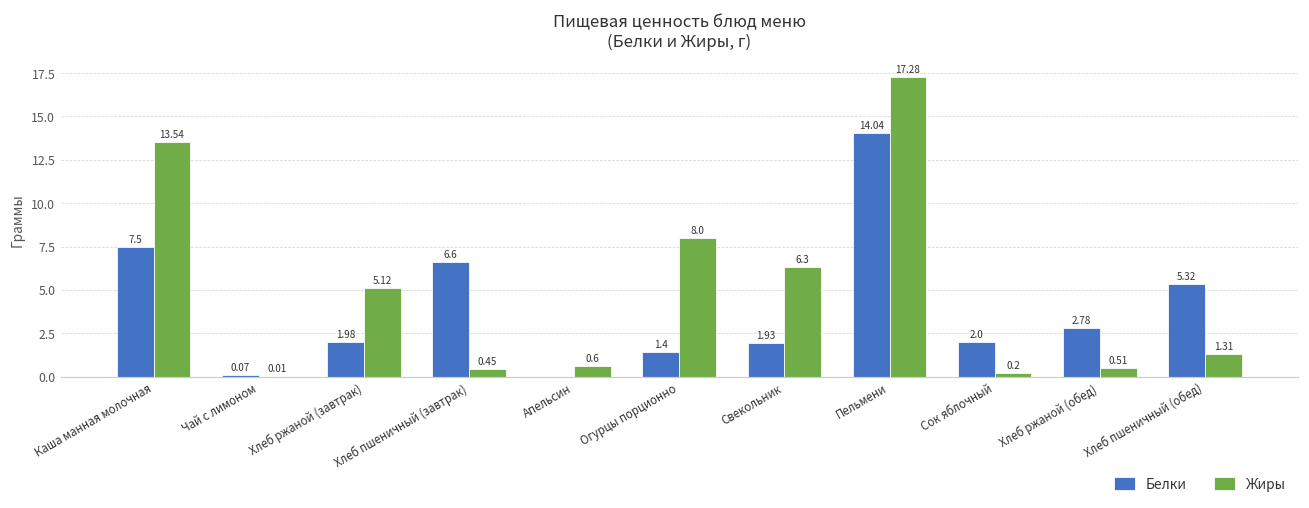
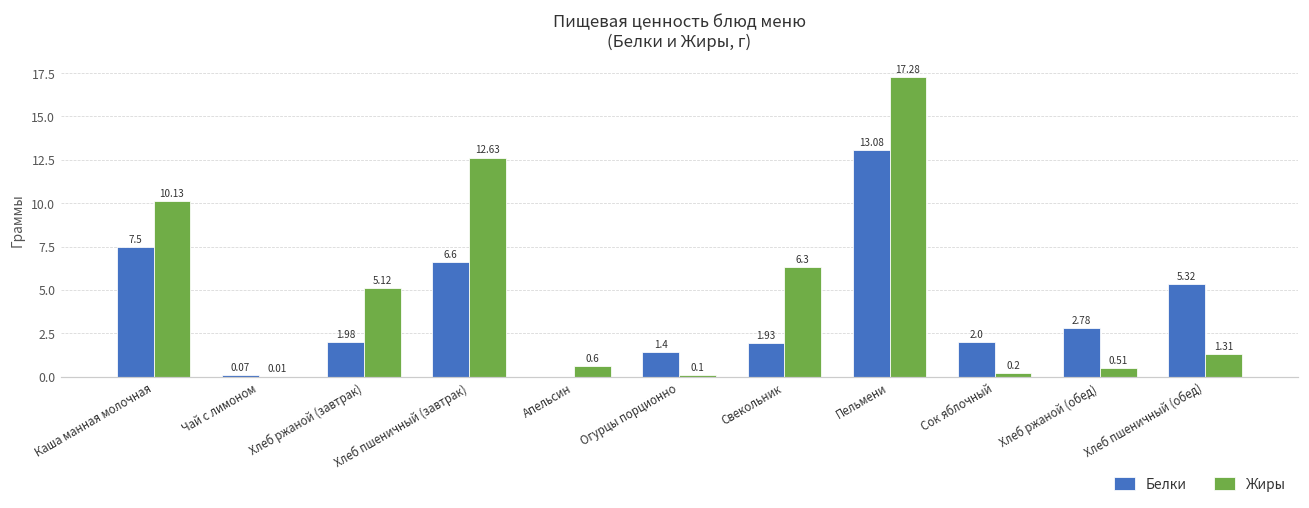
  {
    "Белки": {
      "Каша манная молочная": 7.5,
      "Чай с лимоном": 0.07,
      "Хлеб ржаной (завтрак)": 1.98,
      "Хлеб пшеничный (завтрак)": 6.6,
      "Огурцы порционно": 1.4,
      "Свекольник": 1.93,
-     "Пельмени": 14.04,
+     "Пельмени": 13.08,
      "Сок яблочный": 2.0,
      "Хлеб ржаной (обед)": 2.78,
      "Хлеб пшеничный (обед)": 5.32
    },
    "Жиры": {
-     "Каша манная молочная": 13.54,
+     "Каша манная молочная": 10.13,
      "Чай с лимоном": 0.01,
      "Хлеб ржаной (завтрак)": 5.12,
-     "Хлеб пшеничный (завтрак)": 0.45,
+     "Хлеб пшеничный (завтрак)": 12.63,
      "Апельсин": 0.6,
-     "Огурцы порционно": 8.0,
+     "Огурцы порционно": 0.1,
      "Свекольник": 6.3,
      "Пельмени": 17.28,
      "Сок яблочный": 0.2,
      "Хлеб ржаной (обед)": 0.51,
      "Хлеб пшеничный (обед)": 1.31
    }
  }
